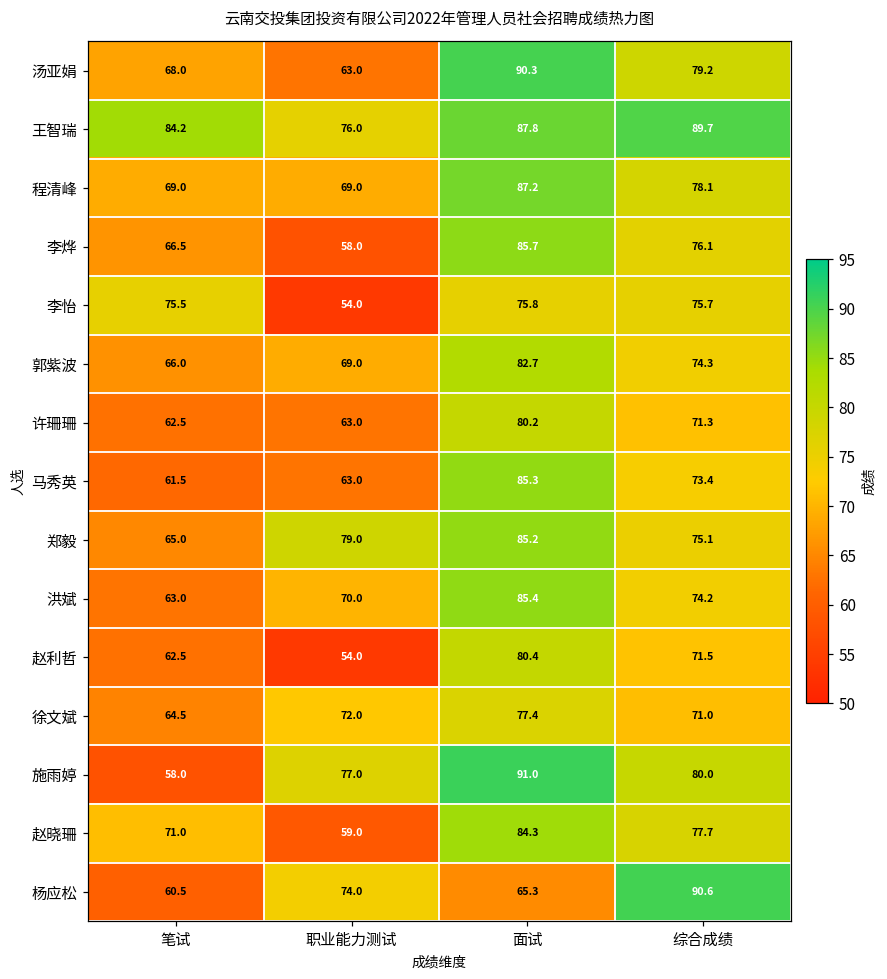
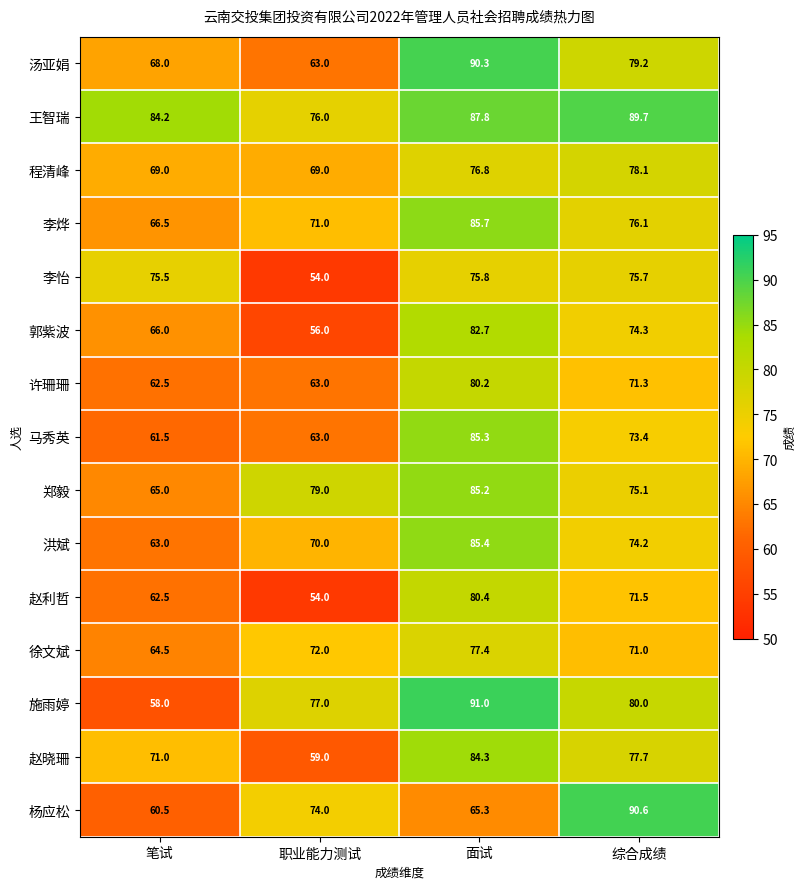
  {
    "汤亚娟": {
      "笔试": 68.0,
      "职业能力测试": 63.0,
      "面试": 90.3,
      "综合成绩": 79.2
    },
    "王智瑞": {
      "笔试": 84.2,
      "职业能力测试": 76.0,
      "面试": 87.8,
      "综合成绩": 89.7
    },
    "程清峰": {
      "笔试": 69.0,
      "职业能力测试": 69.0,
-     "面试": 87.2,
+     "面试": 76.8,
      "综合成绩": 78.1
    },
    "李烨": {
      "笔试": 66.5,
-     "职业能力测试": 58.0,
+     "职业能力测试": 71.0,
      "面试": 85.7,
      "综合成绩": 76.1
    },
    "李怡": {
      "笔试": 75.5,
      "职业能力测试": 54.0,
      "面试": 75.8,
      "综合成绩": 75.7
    },
    "郭紫波": {
      "笔试": 66.0,
-     "职业能力测试": 69.0,
+     "职业能力测试": 56.0,
      "面试": 82.7,
      "综合成绩": 74.3
    },
    "许珊珊": {
      "笔试": 62.5,
      "职业能力测试": 63.0,
      "面试": 80.2,
      "综合成绩": 71.3
    },
    "马秀英": {
      "笔试": 61.5,
      "职业能力测试": 63.0,
      "面试": 85.3,
      "综合成绩": 73.4
    },
    "郑毅": {
      "笔试": 65.0,
      "职业能力测试": 79.0,
      "面试": 85.2,
      "综合成绩": 75.1
    },
    "洪斌": {
      "笔试": 63.0,
      "职业能力测试": 70.0,
      "面试": 85.4,
      "综合成绩": 74.2
    },
    "赵利哲": {
      "笔试": 62.5,
      "职业能力测试": 54.0,
      "面试": 80.4,
      "综合成绩": 71.5
    },
    "徐文斌": {
      "笔试": 64.5,
      "职业能力测试": 72.0,
      "面试": 77.4,
      "综合成绩": 71.0
    },
    "施雨婷": {
      "笔试": 58.0,
      "职业能力测试": 77.0,
      "面试": 91.0,
      "综合成绩": 80.0
    },
    "赵晓珊": {
      "笔试": 71.0,
      "职业能力测试": 59.0,
      "面试": 84.3,
      "综合成绩": 77.7
    },
    "杨应松": {
      "笔试": 60.5,
      "职业能力测试": 74.0,
      "面试": 65.3,
      "综合成绩": 90.6
    }
  }
